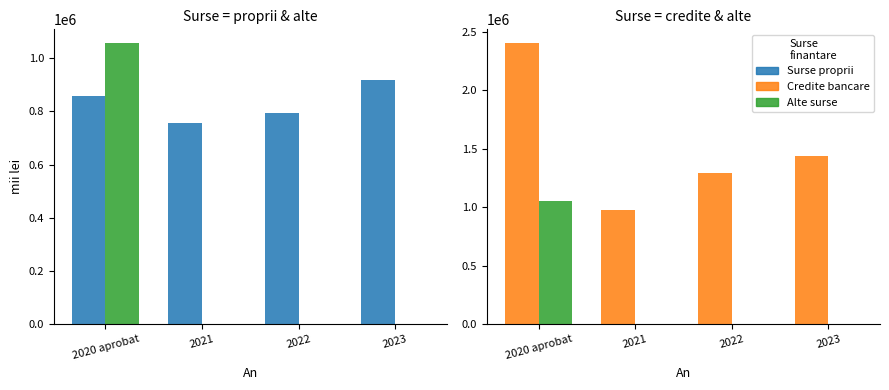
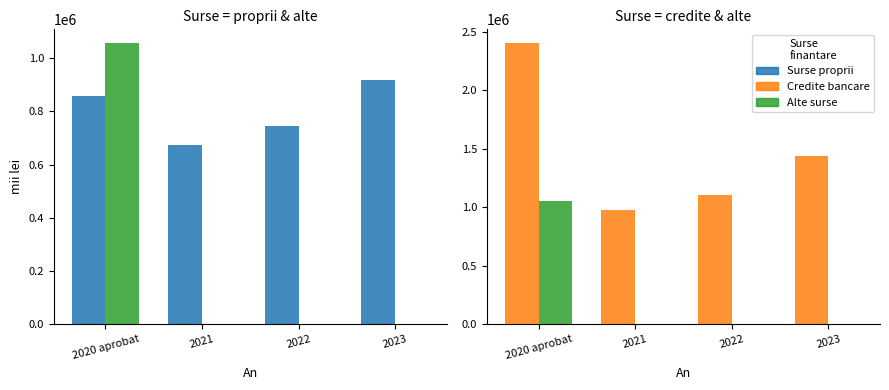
  {
    "Surse = proprii & alte": {
      "Surse proprii": {
        "2020 aprobat": 860000,
-       "2021": 760000,
-       "2022": 790000,
+       "2021": 670000,
+       "2022": 750000,
        "2023": 920000
      },
      "Alte surse": {
        "2020 aprobat": 1060000,
        "2021": 0,
        "2022": 0,
        "2023": 0
      }
    },
    "Surse = credite & alte": {
      "Credite bancare": {
        "2020 aprobat": 2400000,
        "2021": 970000,
-       "2022": 1290000,
+       "2022": 1100000,
        "2023": 1440000
      },
      "Alte surse": {
        "2020 aprobat": 1060000,
        "2021": 0,
        "2022": 0,
        "2023": 0
      }
    }
  }
